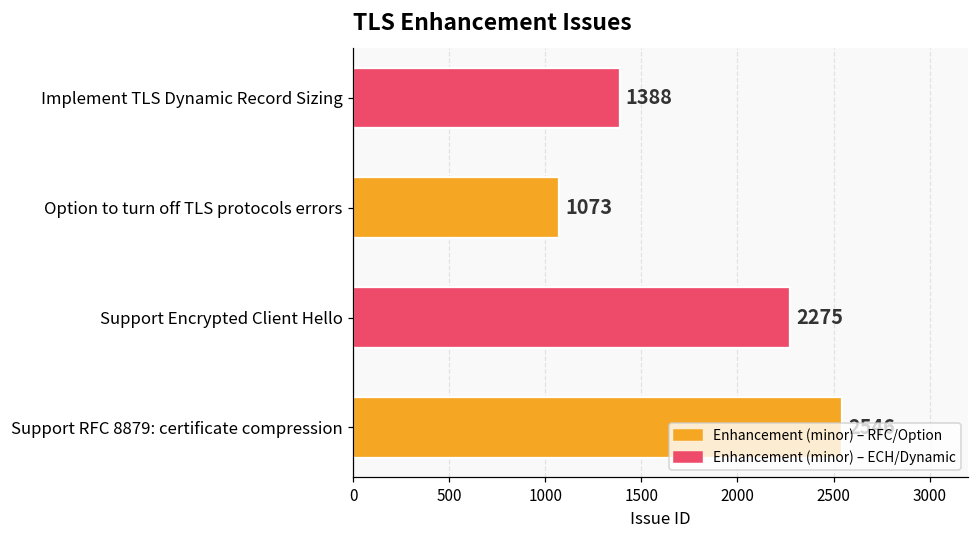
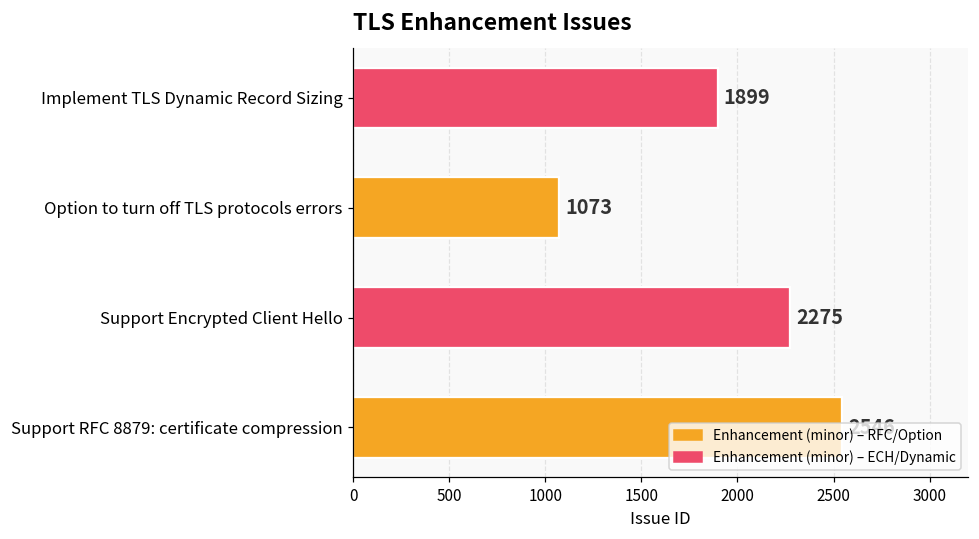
  {
-   "Implement TLS Dynamic Record Sizing": 1388,
+   "Implement TLS Dynamic Record Sizing": 1899,
    "Option to turn off TLS protocols errors": 1073,
    "Support Encrypted Client Hello": 2275
  }
